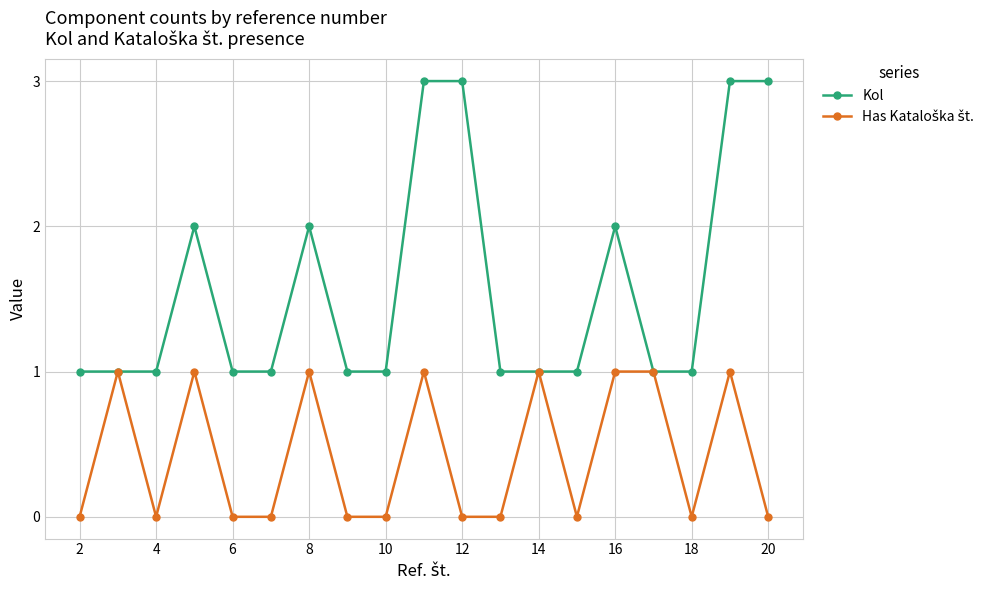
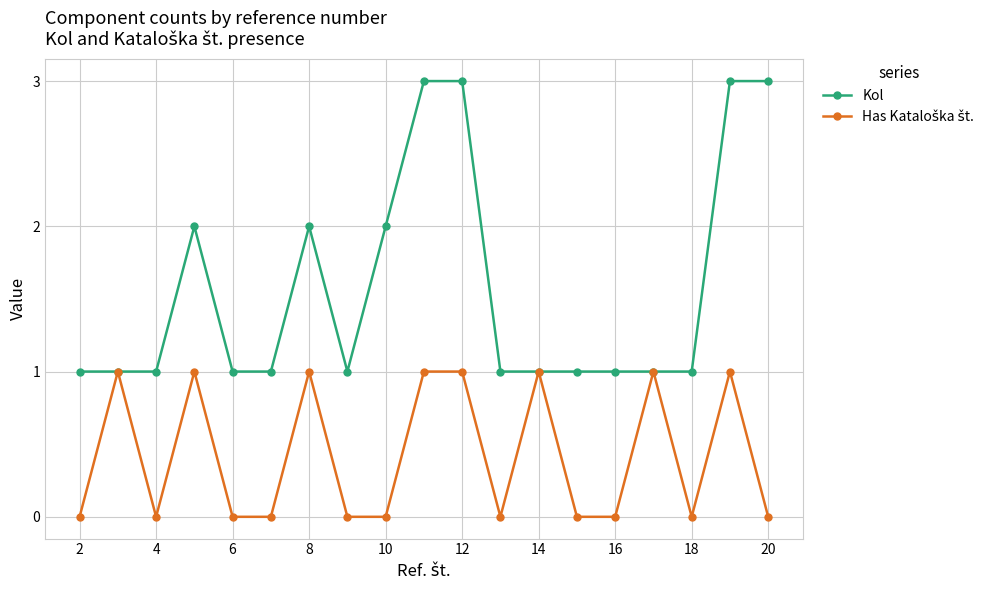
  {
    "Kol": {
      "2": 1,
      "4": 1,
      "6": 1,
      "8": 2,
-     "10": 1,
+     "10": 2,
      "12": 3,
-     "16": 2,
+     "16": 1,
      "18": 1,
      "20": 3
    },
    "Has Kataloška št.": {
      "2": 0,
      "4": 0,
      "6": 0,
      "8": 1,
      "10": 0,
-     "12": 0,
-     "16": 1,
+     "12": 1,
+     "16": 0,
      "18": 0,
      "20": 0
    }
  }
